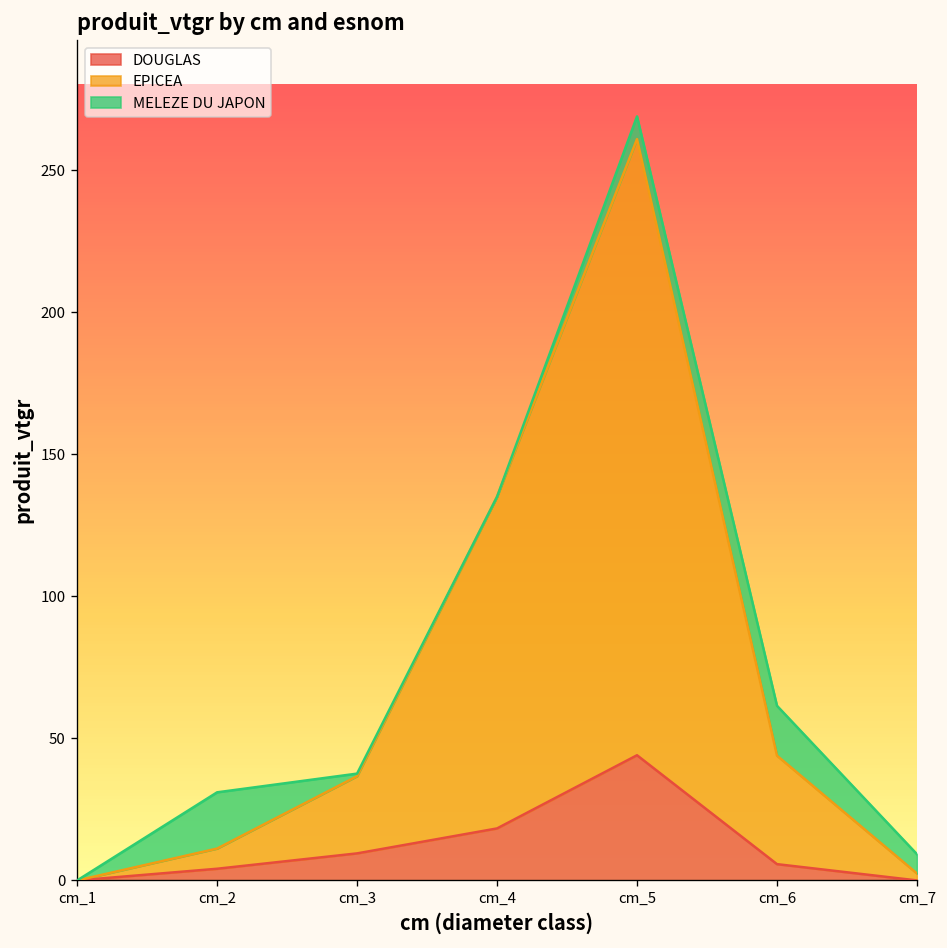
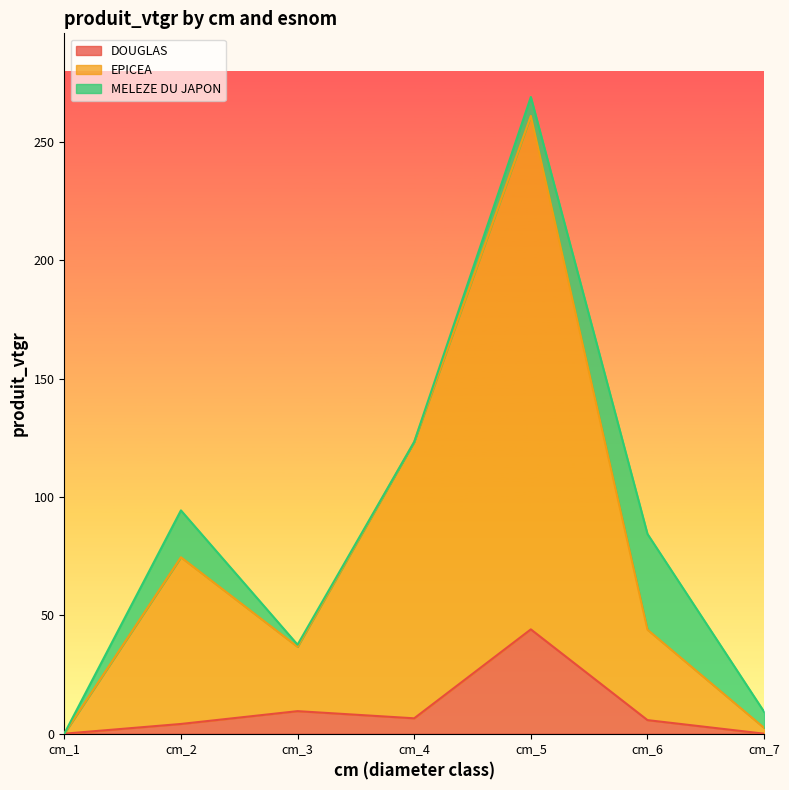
  {
    "DOUGLAS": {
      "cm_2": 4,
      "cm_3": 10,
-     "cm_4": 18,
+     "cm_4": 6,
      "cm_5": 44,
      "cm_6": 6,
      "cm_7": 0
    },
    "EPICEA": {
-     "cm_2": 7,
+     "cm_2": 70,
      "cm_5": 217,
      "cm_6": 38,
      "cm_7": 2
    },
    "MELEZE DU JAPON": {
      "cm_2": 20,
      "cm_5": 8,
-     "cm_6": 18,
+     "cm_6": 40,
      "cm_7": 7
    }
  }
